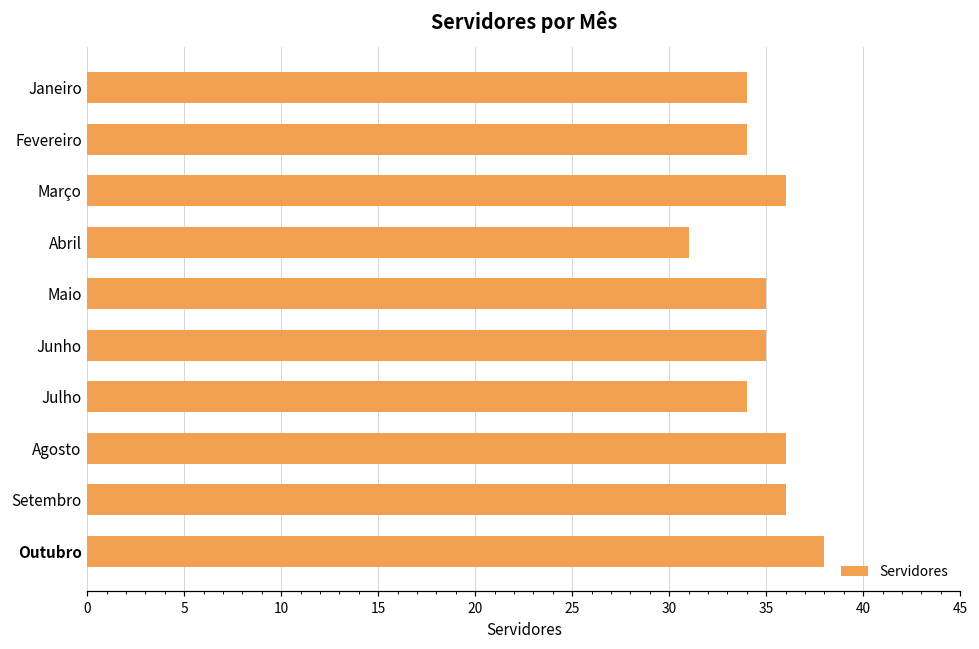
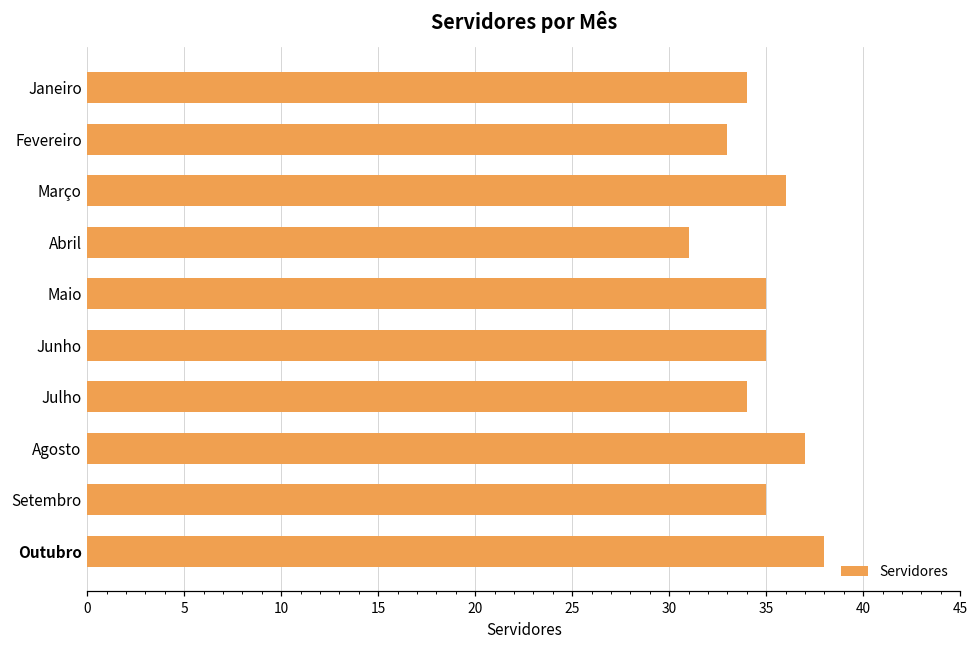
  {
    "Janeiro": 34,
-   "Fevereiro": 34,
+   "Fevereiro": 33,
    "Março": 36,
    "Abril": 31,
    "Maio": 35,
    "Junho": 35,
    "Julho": 34,
-   "Agosto": 36,
-   "Setembro": 36,
+   "Agosto": 37,
+   "Setembro": 35,
    "Outubro": 38
  }
